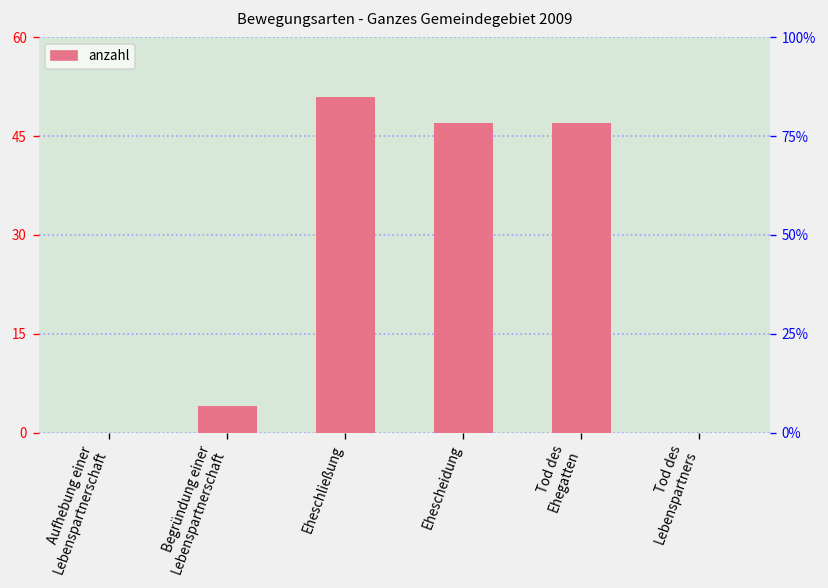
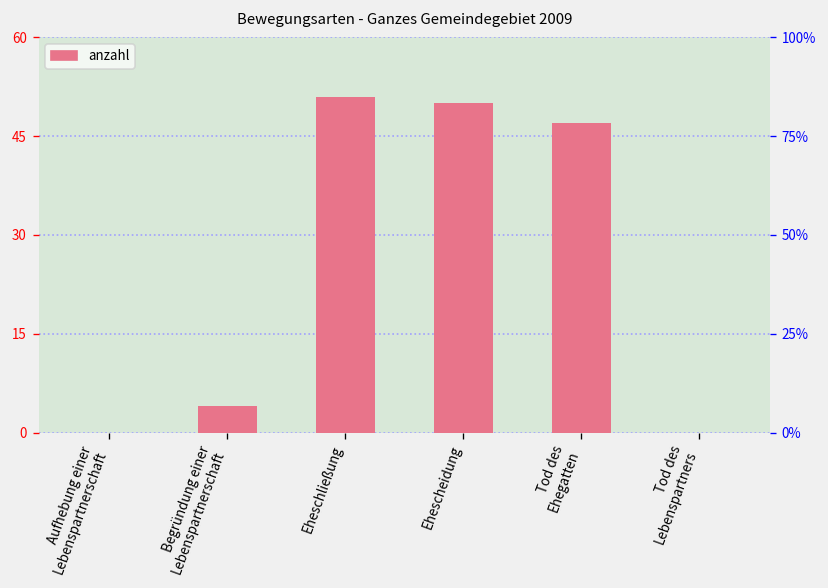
  {
    "Aufhebung einer Lebenspartnerschaft": 0,
    "Begründung einer Lebenspartnerschaft": 4,
    "Eheschließung": 51,
-   "Ehescheidung": 47,
+   "Ehescheidung": 50,
    "Tod des Ehegatten": 47,
    "Tod des Lebenspartners": 0
  }
